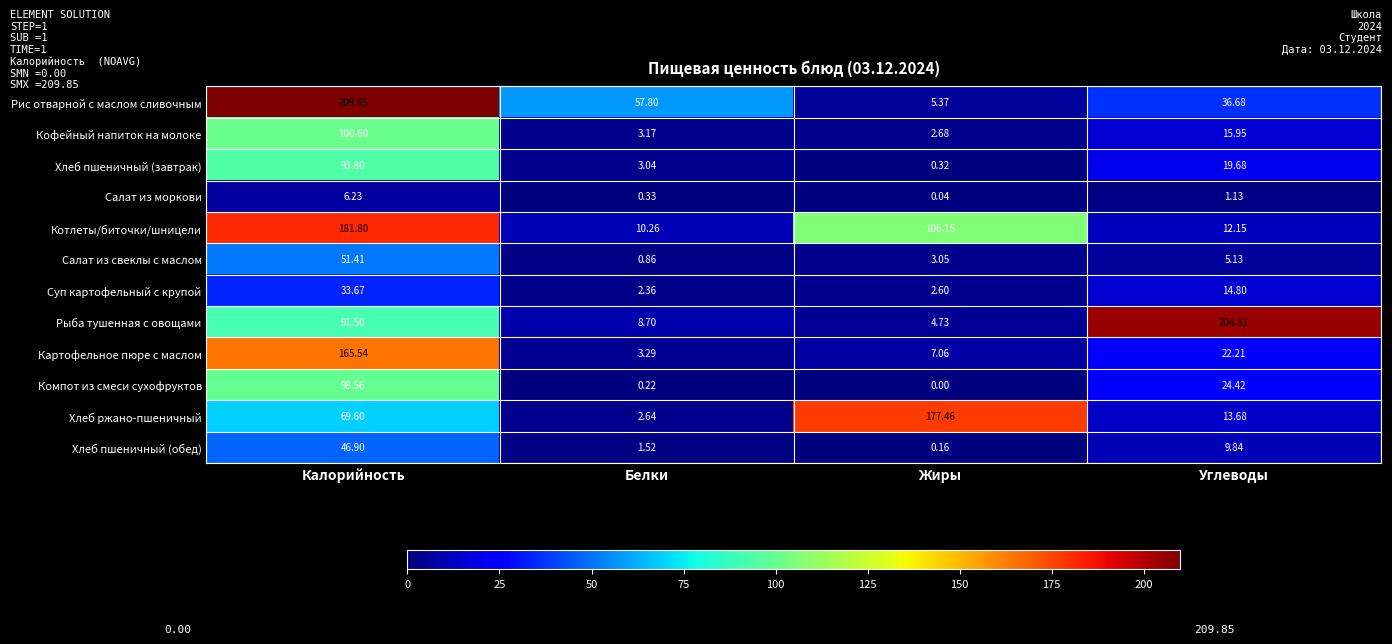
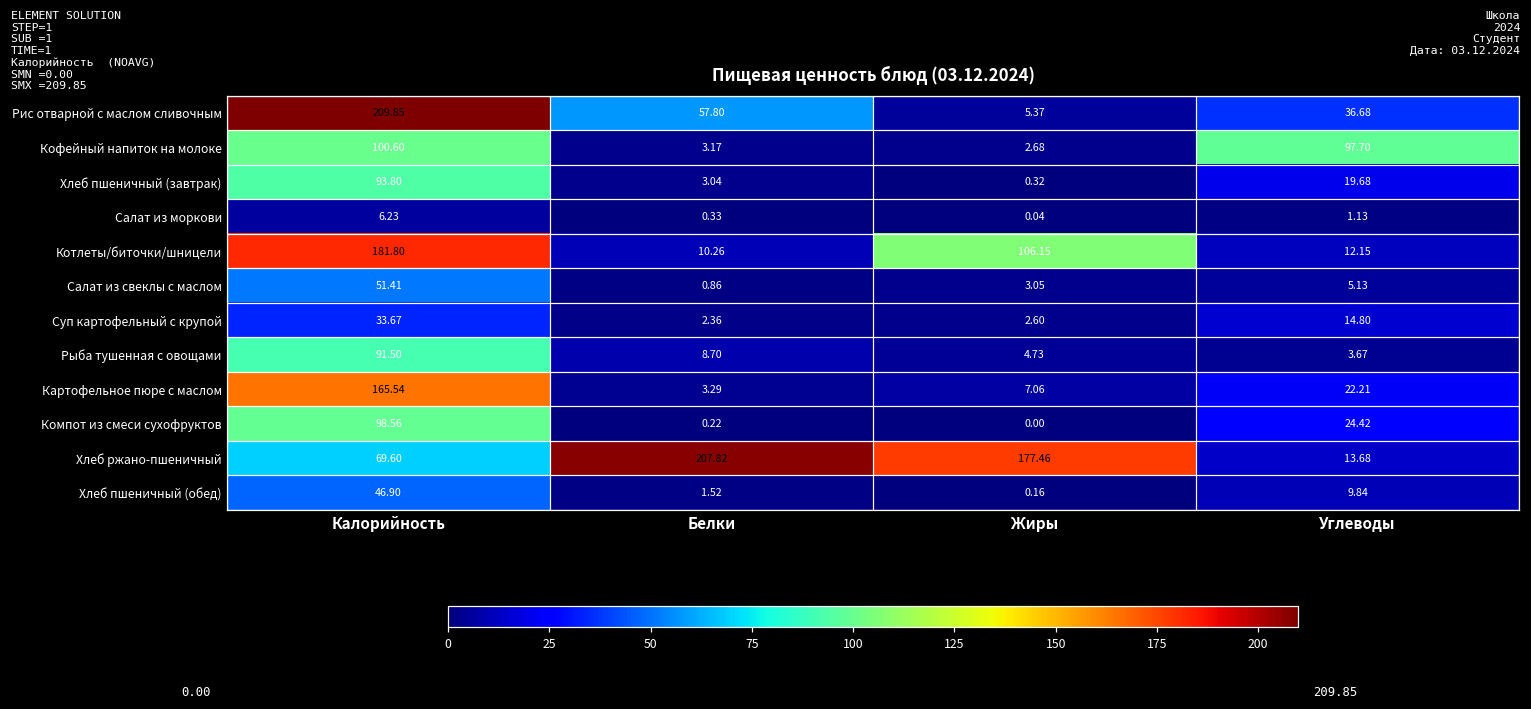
  {
    "Рис отварной с маслом сливочным": {
      "Калорийность": 209.85,
      "Белки": 57.80,
      "Жиры": 5.37,
      "Углеводы": 36.68
    },
    "Кофейный напиток на молоке": {
      "Калорийность": 100.60,
      "Белки": 3.17,
      "Жиры": 2.68,
-     "Углеводы": 15.95
+     "Углеводы": 97.70
    },
    "Хлеб пшеничный (завтрак)": {
      "Калорийность": 93.80,
      "Белки": 3.04,
      "Жиры": 0.32,
      "Углеводы": 19.68
    },
    "Салат из моркови": {
      "Калорийность": 6.23,
      "Белки": 0.33,
      "Жиры": 0.04,
      "Углеводы": 1.13
    },
    "Котлеты/биточки/шницели": {
      "Калорийность": 181.80,
      "Белки": 10.26,
      "Жиры": 106.15,
      "Углеводы": 12.15
    },
    "Салат из свеклы с маслом": {
      "Калорийность": 51.41,
      "Белки": 0.86,
      "Жиры": 3.05,
      "Углеводы": 5.13
    },
    "Суп картофельный с крупой": {
      "Калорийность": 33.67,
      "Белки": 2.36,
      "Жиры": 2.60,
      "Углеводы": 14.80
    },
    "Рыба тушенная с овощами": {
      "Калорийность": 91.50,
      "Белки": 8.70,
      "Жиры": 4.73,
-     "Углеводы": 204.81
+     "Углеводы": 3.67
    },
    "Картофельное пюре с маслом": {
      "Калорийность": 165.54,
      "Белки": 3.29,
      "Жиры": 7.06,
      "Углеводы": 22.21
    },
    "Компот из смеси сухофруктов": {
      "Калорийность": 98.56,
      "Белки": 0.22,
      "Жиры": 0.00,
      "Углеводы": 24.42
    },
    "Хлеб ржано-пшеничный": {
      "Калорийность": 69.60,
-     "Белки": 2.64,
+     "Белки": 207.82,
      "Жиры": 177.46,
      "Углеводы": 13.68
    },
    "Хлеб пшеничный (обед)": {
      "Калорийность": 46.90,
      "Белки": 1.52,
      "Жиры": 0.16,
      "Углеводы": 9.84
    }
  }
